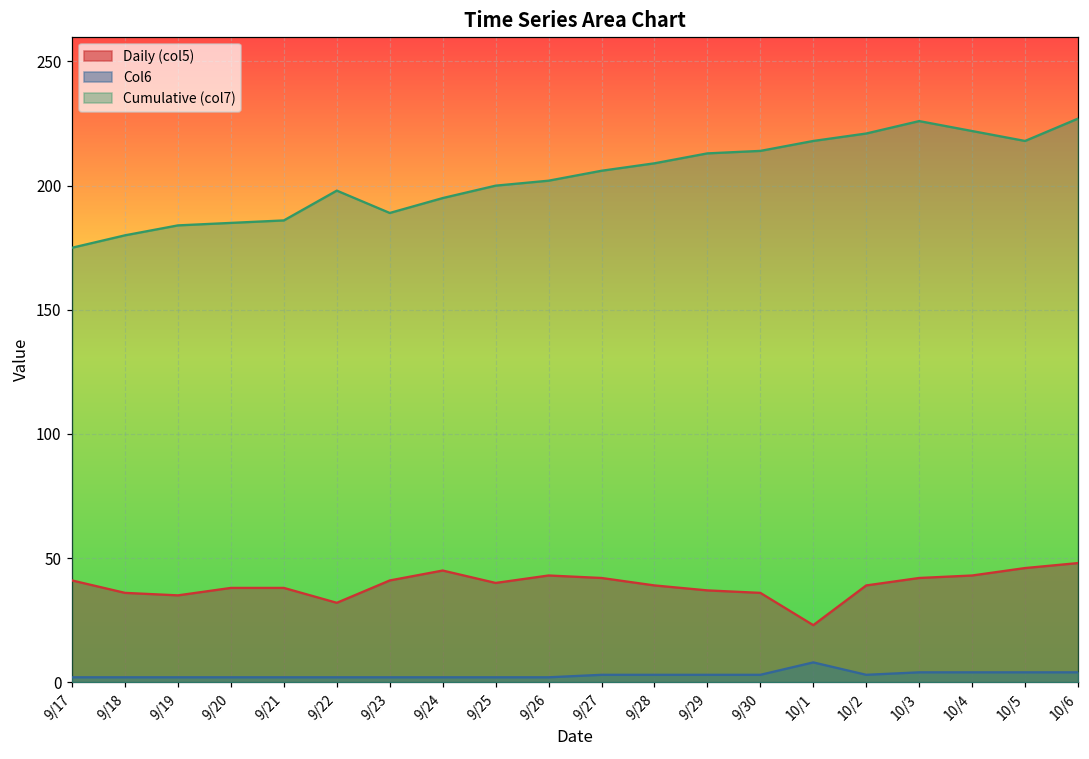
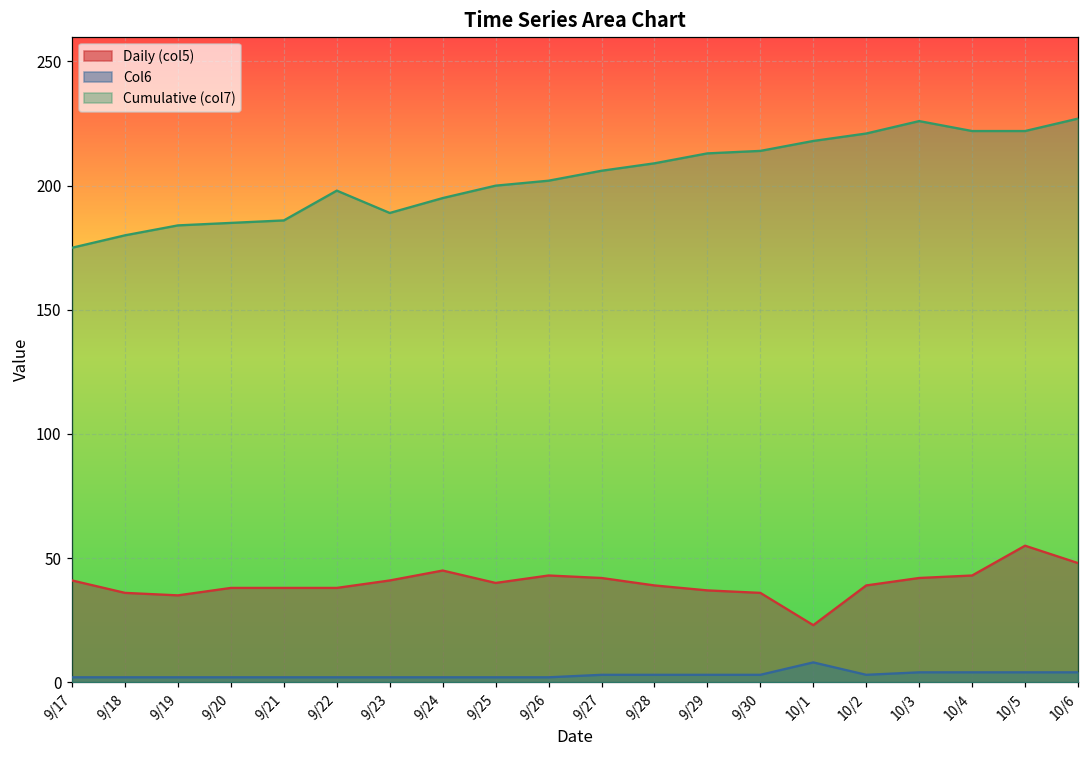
  {
    "Daily (col5)": {
      "9/17": 41,
      "9/18": 36,
      "9/19": 35,
      "9/20": 38,
      "9/21": 38,
-     "9/22": 32,
+     "9/22": 38,
      "9/23": 41,
      "9/24": 45,
      "9/25": 40,
      "9/26": 43,
      "9/27": 42,
      "9/28": 39,
      "9/29": 37,
      "9/30": 36,
      "10/1": 23,
      "10/2": 39,
      "10/3": 42,
      "10/4": 43,
-     "10/5": 46,
+     "10/5": 55,
      "10/6": 48
    },
    "Col6": {
      "9/17": 2,
      "9/18": 2,
      "9/19": 2,
      "9/20": 2,
      "9/21": 2,
      "9/22": 2,
      "9/23": 2,
      "9/24": 2,
      "9/25": 2,
      "9/26": 2,
      "9/27": 3,
      "9/28": 3,
      "9/29": 3,
      "9/30": 3,
      "10/1": 8,
      "10/2": 3,
      "10/3": 4,
      "10/4": 4,
      "10/5": 4,
      "10/6": 4
    },
    "Cumulative (col7)": {
      "9/17": 175,
      "9/18": 180,
      "9/19": 184,
      "9/20": 185,
      "9/21": 186,
      "9/22": 198,
      "9/23": 189,
      "9/24": 195,
      "9/25": 200,
      "9/26": 202,
      "9/27": 206,
      "9/28": 209,
      "9/29": 213,
      "9/30": 214,
      "10/1": 218,
      "10/2": 221,
      "10/3": 226,
      "10/4": 222,
-     "10/5": 218,
+     "10/5": 222,
      "10/6": 227
    }
  }
